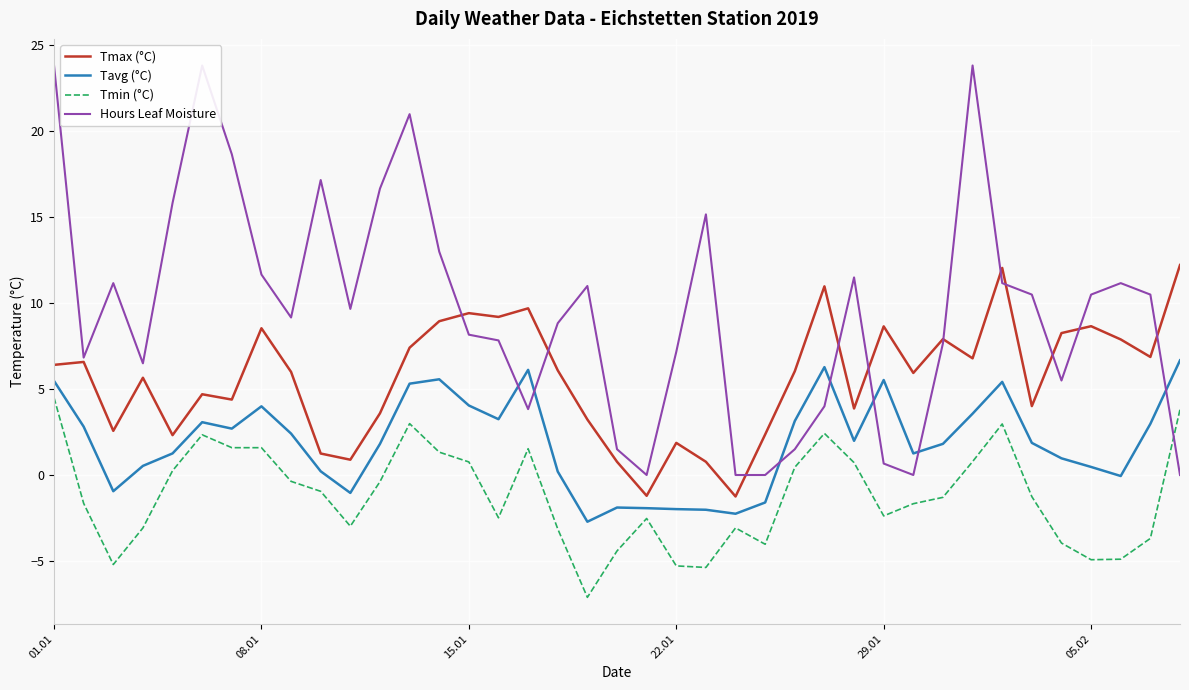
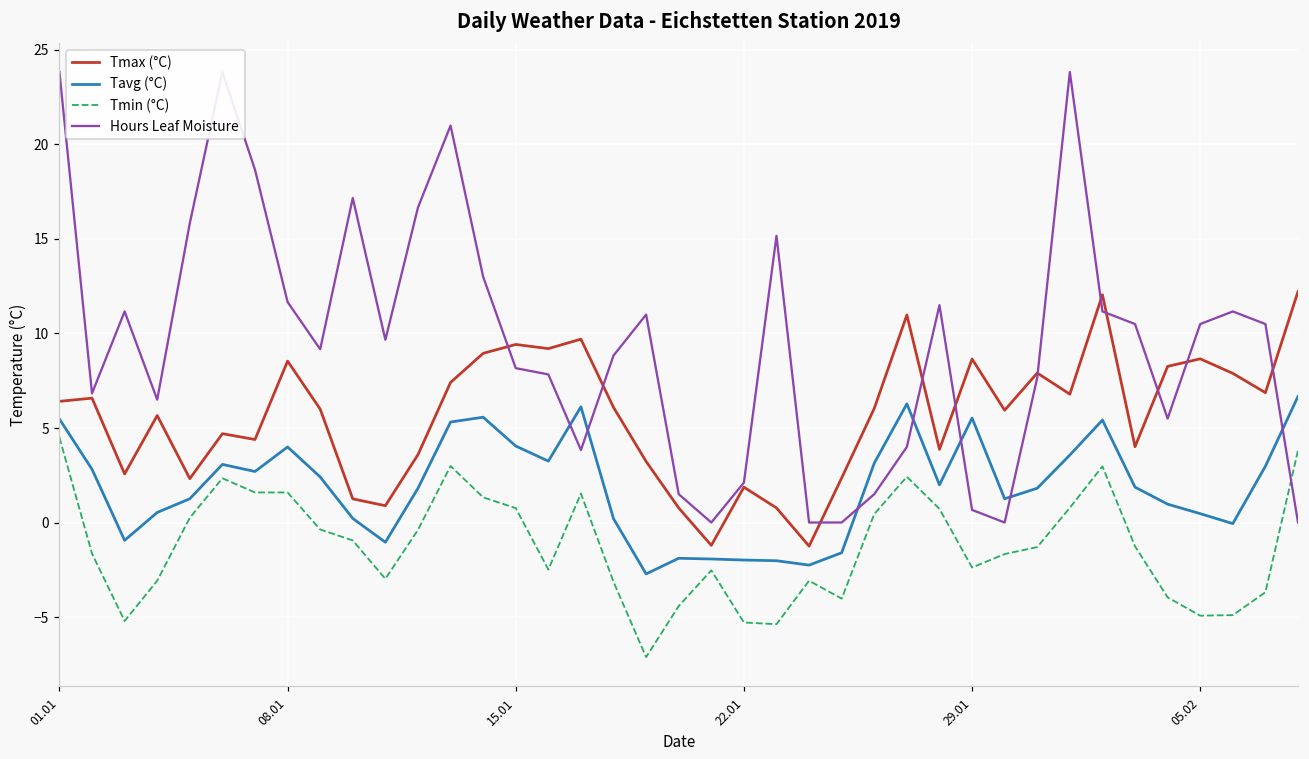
  {
    "Tmax (°C)": {
      "01.01": 6.4,
      "08.01": 8.5,
      "15.01": 9.4,
      "22.01": 1.9,
      "29.01": 8.7,
      "05.02": 8.7
    },
    "Tavg (°C)": {
      "01.01": 5.5,
      "08.01": 4.0,
      "15.01": 4.0,
      "22.01": -2.0,
      "29.01": 5.5,
      "05.02": 0.5
    },
    "Tmin (°C)": {
      "01.01": 4.5,
      "08.01": 1.6,
      "15.01": 0.8,
      "22.01": -5.3,
      "29.01": -2.4,
      "05.02": -4.9
    },
    "Hours Leaf Moisture": {
      "01.01": 23.8,
      "08.01": 11.7,
      "15.01": 8.2,
-     "22.01": 7.2,
+     "22.01": 2.1,
      "29.01": 0.7,
      "05.02": 10.5
    }
  }
